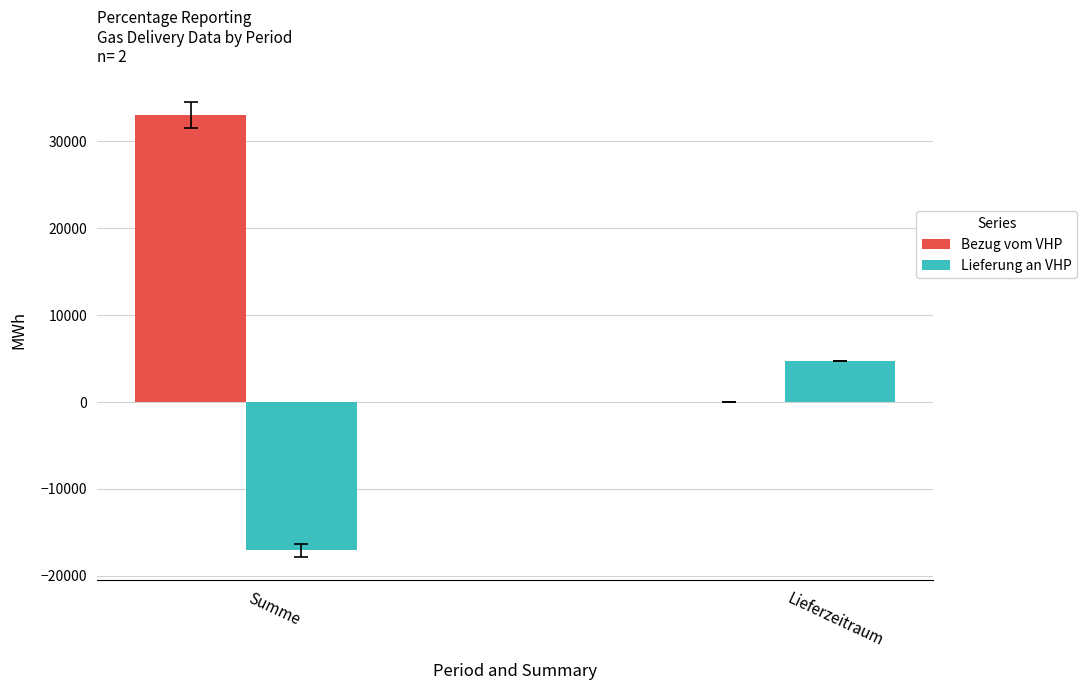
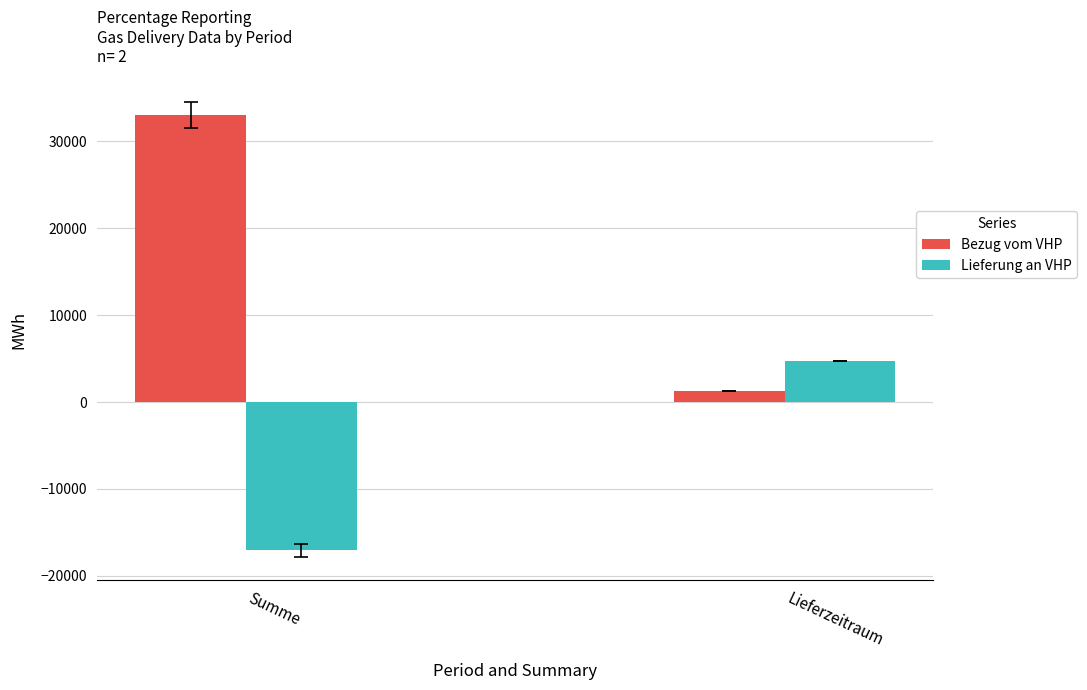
  {
    "Bezug vom VHP": {
      "Summe": 33000,
-     "Lieferzeitraum": 0
+     "Lieferzeitraum": 1000
    },
    "Lieferung an VHP": {
      "Summe": -17000,
      "Lieferzeitraum": 5000
    }
  }
